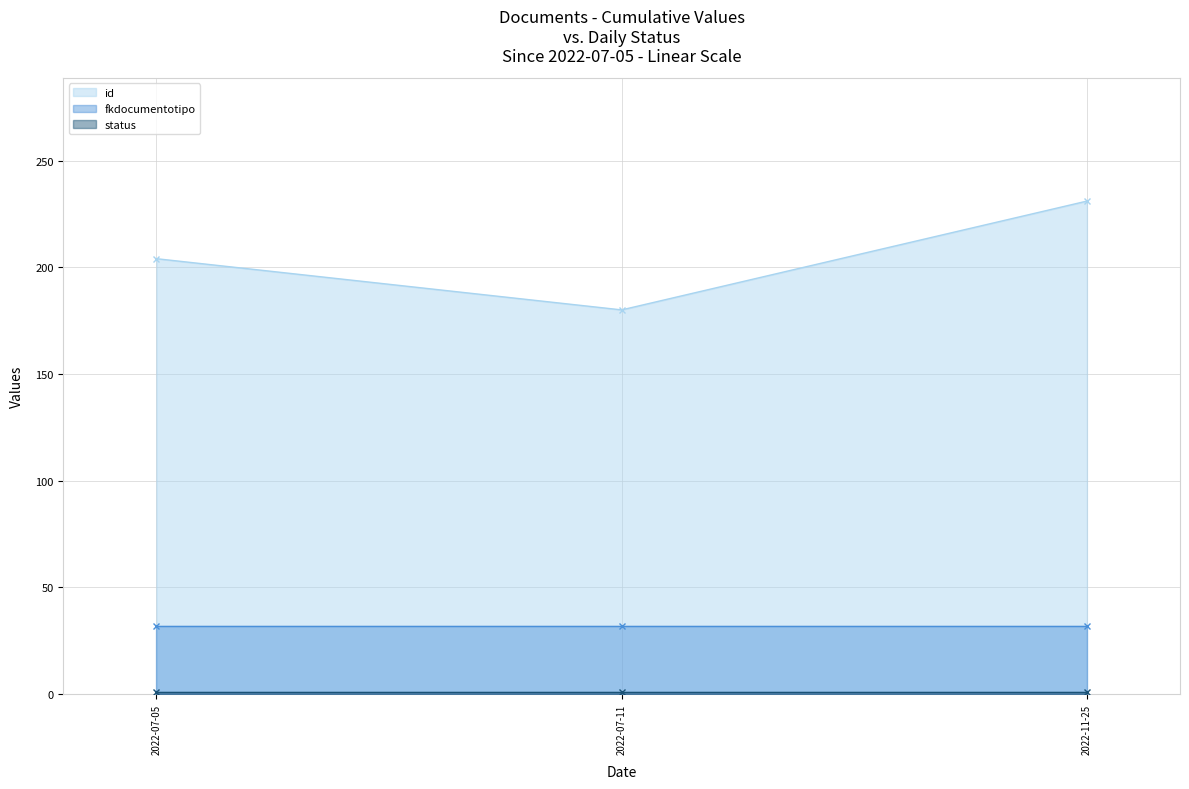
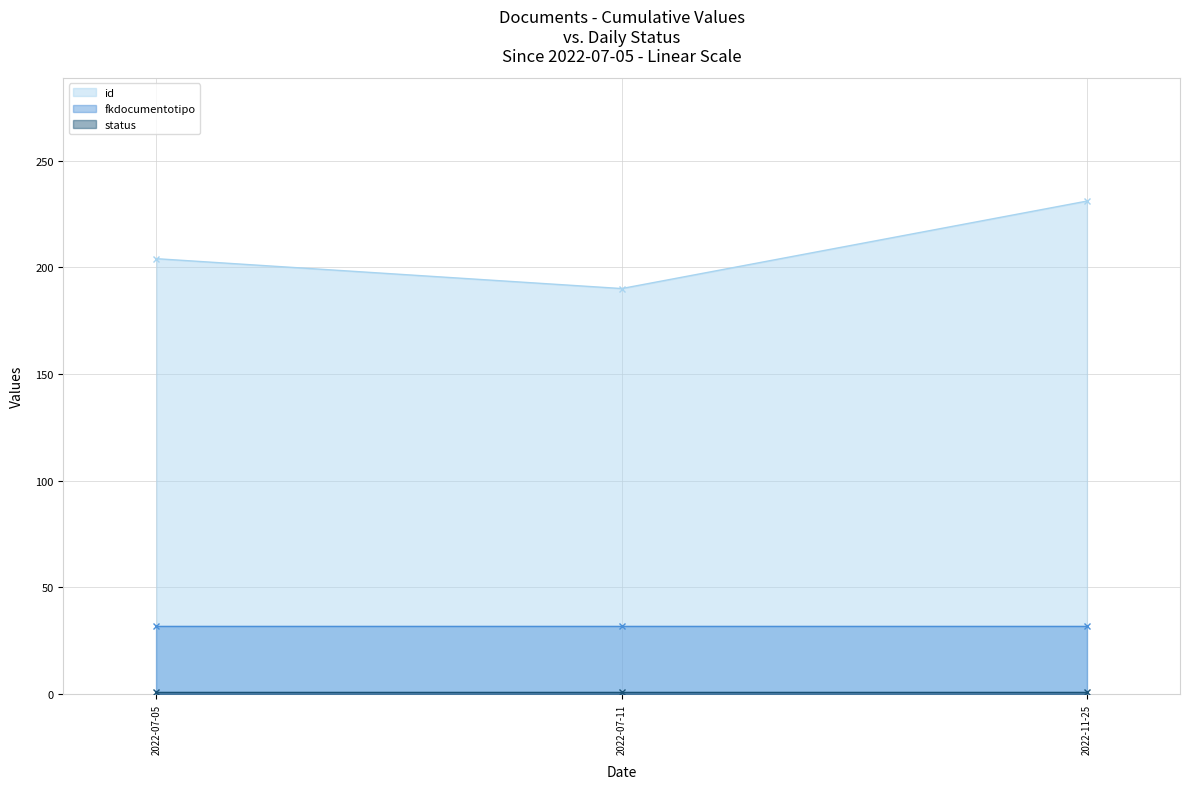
  {
    "id": {
      "2022-07-05": 204,
-     "2022-07-11": 180,
+     "2022-07-11": 190,
      "2022-11-25": 231
    },
    "fkdocumentotipo": {
      "2022-07-05": 32,
      "2022-07-11": 32,
      "2022-11-25": 32
    },
    "status": {
      "2022-07-05": 1,
      "2022-07-11": 1,
      "2022-11-25": 1
    }
  }
